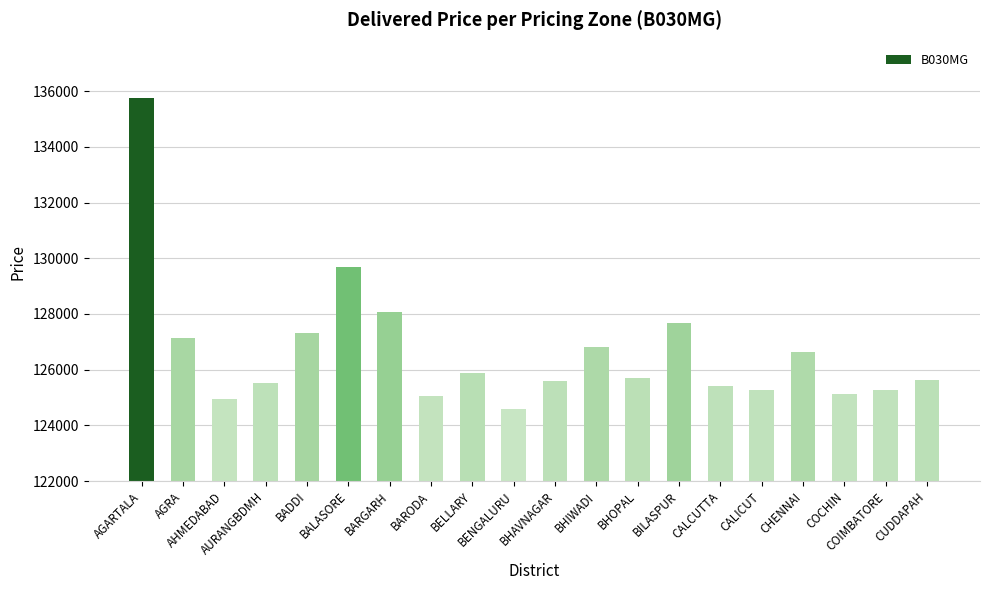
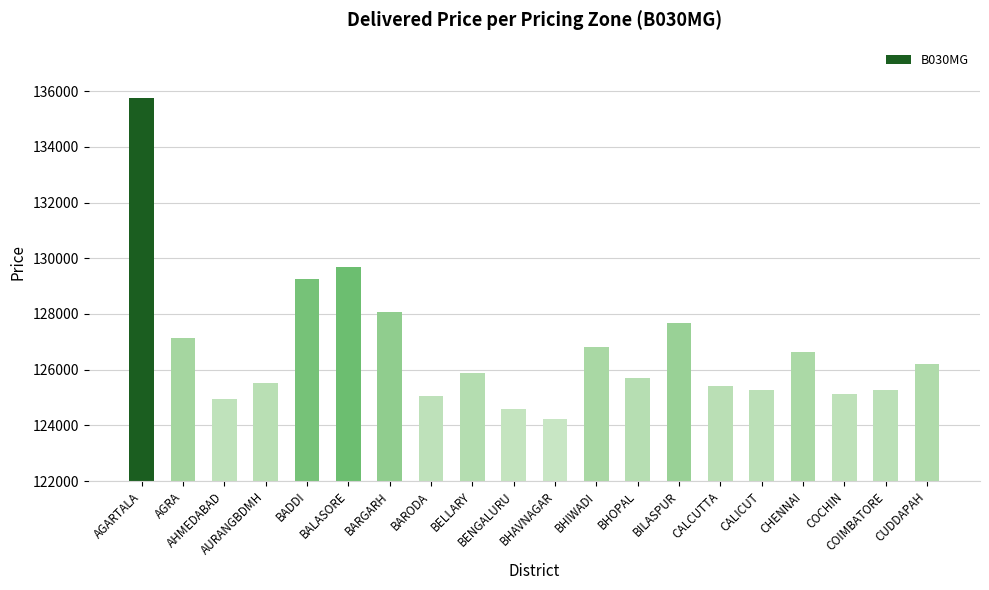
  {
    "AGARTALA": 135700,
    "AGRA": 127100,
    "AHMEDABAD": 125000,
    "AURANGBDMH": 125500,
-   "BADDI": 127300,
+   "BADDI": 129200,
    "BALASORE": 129700,
    "BARGARH": 128100,
    "BARODA": 125100,
    "BELLARY": 125900,
    "BENGALURU": 124600,
-   "BHAVNAGAR": 125600,
+   "BHAVNAGAR": 124200,
    "BHIWADI": 126800,
    "BHOPAL": 125700,
    "BILASPUR": 127700,
    "CALCUTTA": 125400,
    "CALICUT": 125300,
    "CHENNAI": 126600,
    "COCHIN": 125100,
    "COIMBATORE": 125300,
-   "CUDDAPAH": 125600
+   "CUDDAPAH": 126200
  }
